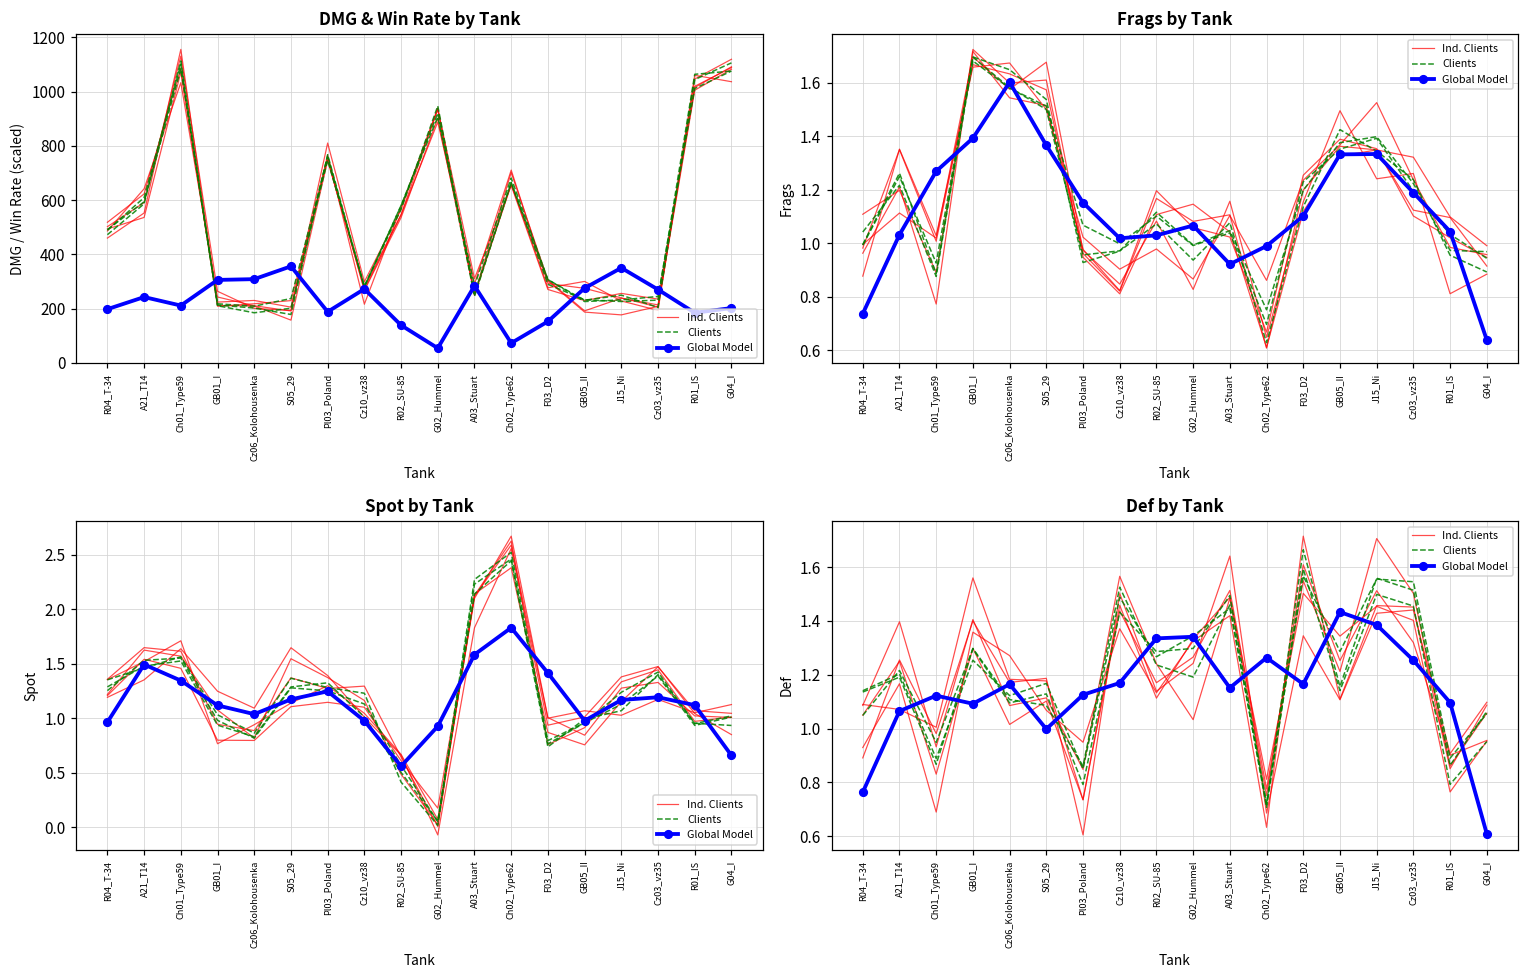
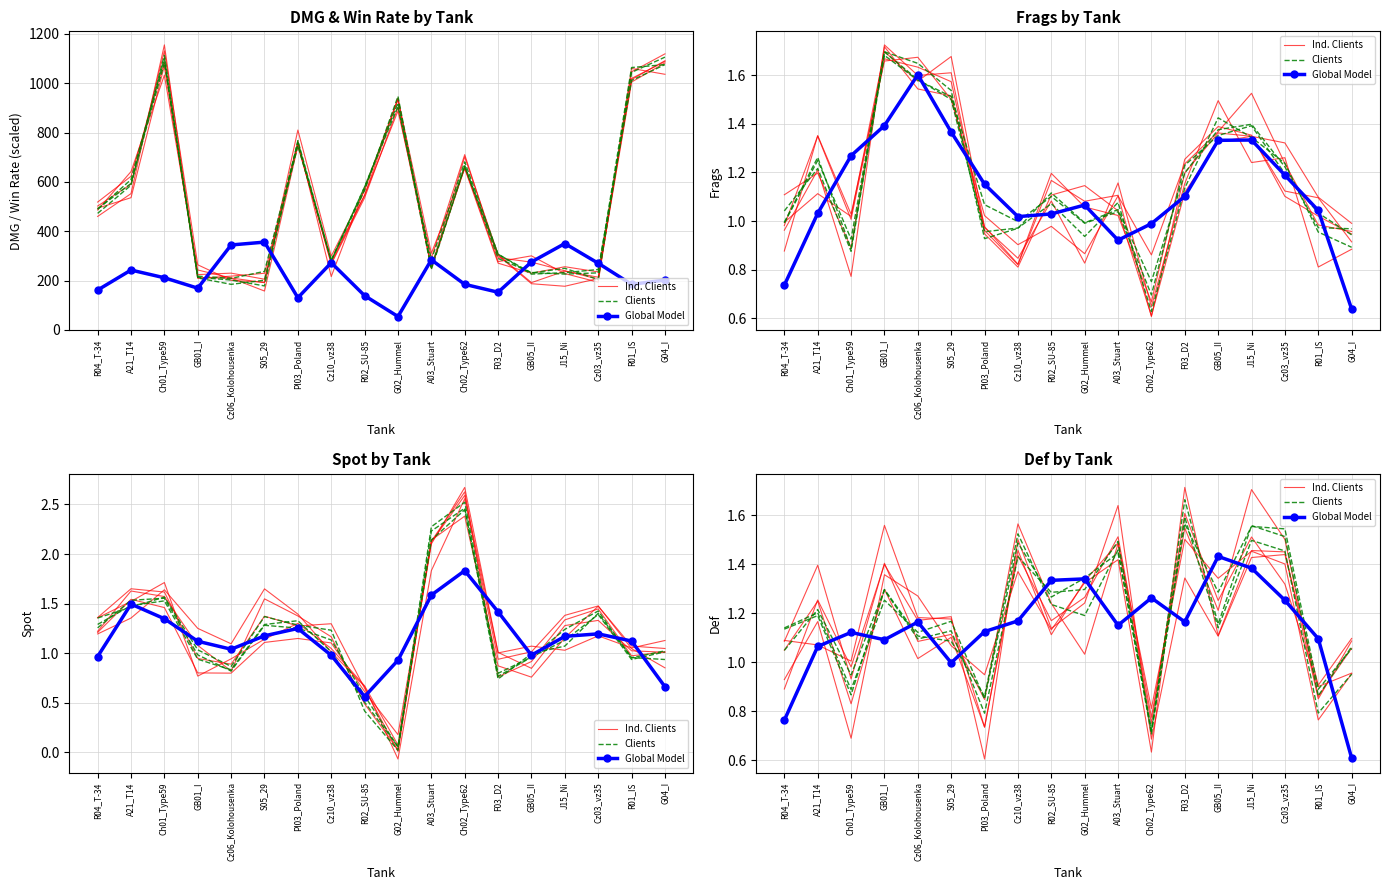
  {
    "DMG & Win Rate by Tank": {
      "Global Model": {
-       "R04_T-34": 200,
+       "R04_T-34": 160,
        "A21_T14": 240,
        "Ch01_Type59": 210,
-       "GB01_I": 310,
-       "Cz06_Kolohousenka": 310,
+       "GB01_I": 170,
+       "Cz06_Kolohousenka": 340,
        "S05_29": 360,
-       "Pl03_Poland": 190,
+       "Pl03_Poland": 130,
        "R02_SU-85": 140,
        "G02_Hummel": 50,
-       "Ch02_Type62": 70,
+       "Ch02_Type62": 180,
        "F03_D2": 150,
        "J15_Ni": 350,
        "Cz03_vz35": 270
      }
    },
    "Frags by Tank": {
      "Global Model": {
        "R04_T-34": 0.74,
        "A21_T14": 1.03,
        "Ch01_Type59": 1.27,
        "GB01_I": 1.39,
        "S05_29": 1.37,
        "Pl03_Poland": 1.15,
        "Cz10_vz38": 1.02,
        "R02_SU-85": 1.03,
        "A03_Stuart": 0.92,
        "Ch02_Type62": 0.99,
        "F03_D2": 1.10,
        "J15_Ni": 1.33,
        "G04_I": 0.64
      }
    },
    "Spot by Tank": {
      "Global Model": {
        "R04_T-34": 1.0,
        "Ch01_Type59": 1.3,
        "GB01_I": 1.1,
        "Cz06_Kolohousenka": 1.0,
        "S05_29": 1.2,
        "Cz10_vz38": 1.0,
        "G02_Hummel": 0.9,
        "A03_Stuart": 1.6,
        "Ch02_Type62": 1.8,
        "F03_D2": 1.4,
        "R01_IS": 1.1,
        "G04_I": 0.7
      }
    },
    "Def by Tank": {
      "Global Model": {
        "R04_T-34": 0.76,
        "Ch01_Type59": 1.12,
        "GB01_I": 1.09,
        "S05_29": 1.00,
        "Pl03_Poland": 1.13,
        "Cz10_vz38": 1.17,
        "R02_SU-85": 1.34,
        "A03_Stuart": 1.15,
        "Ch02_Type62": 1.26,
        "F03_D2": 1.17,
        "GB05_II": 1.43,
        "J15_Ni": 1.39,
        "Cz03_vz35": 1.25,
        "R01_IS": 1.10,
        "G04_I": 0.61
      }
    }
  }
